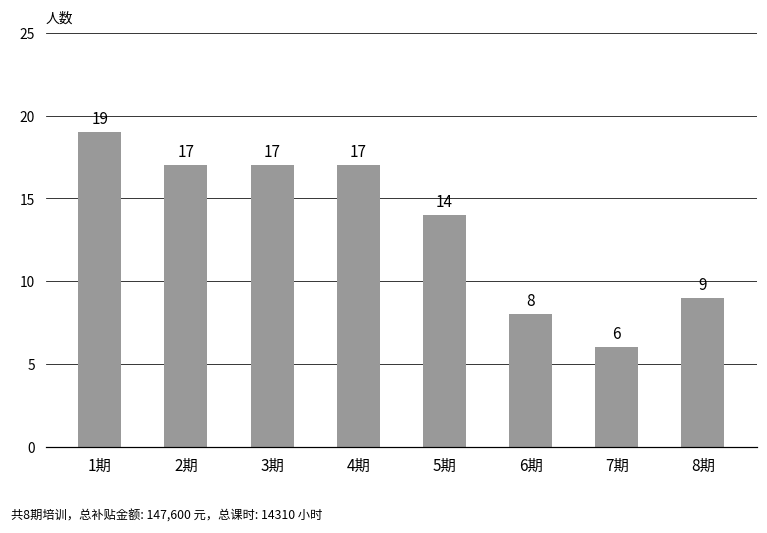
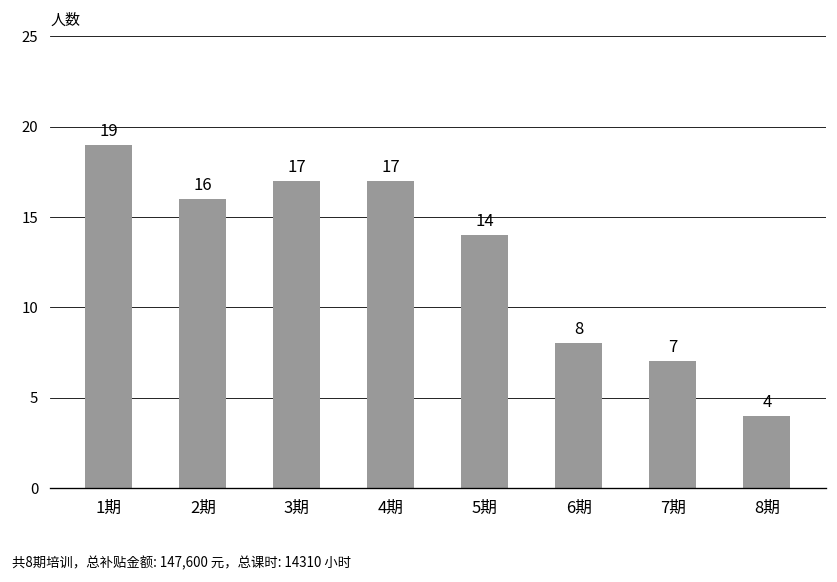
  {
    "1期": 19,
-   "2期": 17,
+   "2期": 16,
    "3期": 17,
    "4期": 17,
    "5期": 14,
    "6期": 8,
-   "7期": 6,
-   "8期": 9
+   "7期": 7,
+   "8期": 4
  }
